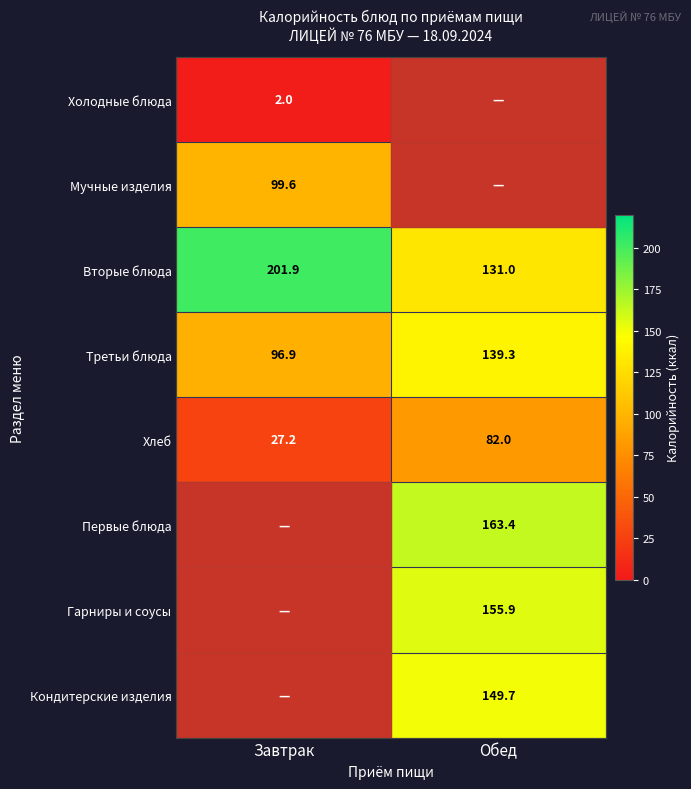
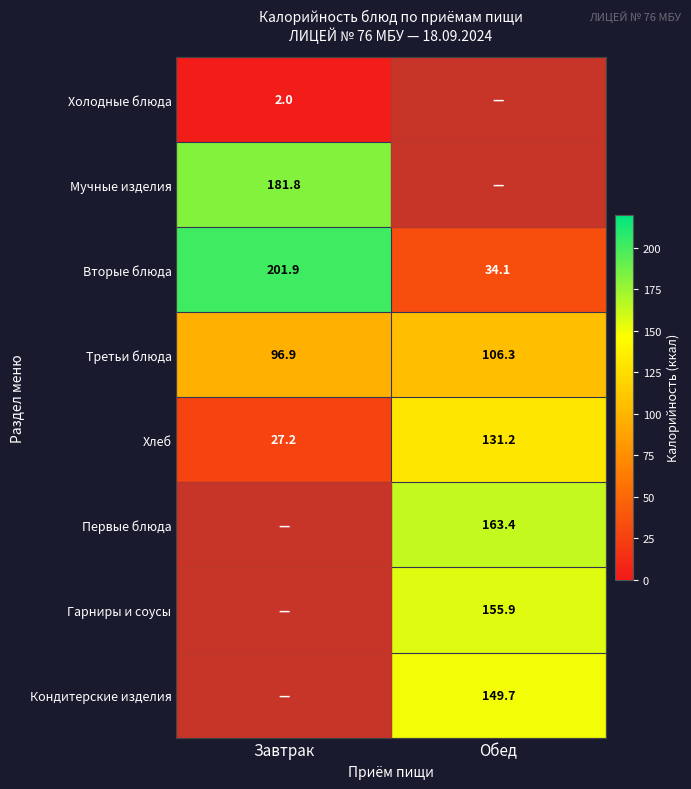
  {
    "Холодные блюда": {
      "Завтрак": 2.0
    },
    "Мучные изделия": {
-     "Завтрак": 99.6
+     "Завтрак": 181.8
    },
    "Вторые блюда": {
      "Завтрак": 201.9,
-     "Обед": 131.0
+     "Обед": 34.1
    },
    "Третьи блюда": {
      "Завтрак": 96.9,
-     "Обед": 139.3
+     "Обед": 106.3
    },
    "Хлеб": {
      "Завтрак": 27.2,
-     "Обед": 82.0
+     "Обед": 131.2
    },
    "Первые блюда": {
      "Обед": 163.4
    },
    "Гарниры и соусы": {
      "Обед": 155.9
    },
    "Кондитерские изделия": {
      "Обед": 149.7
    }
  }
